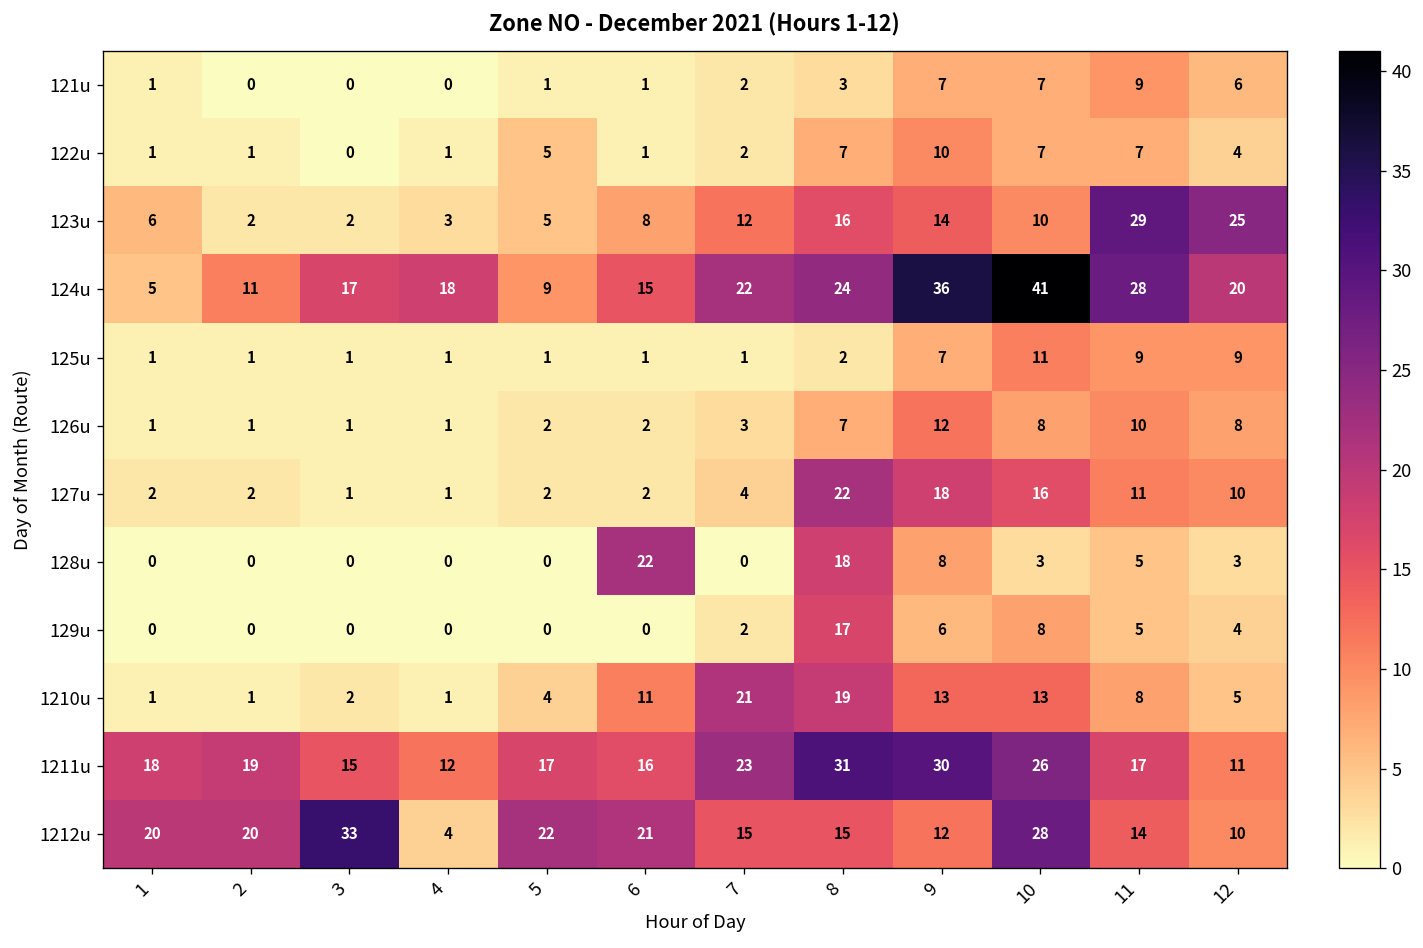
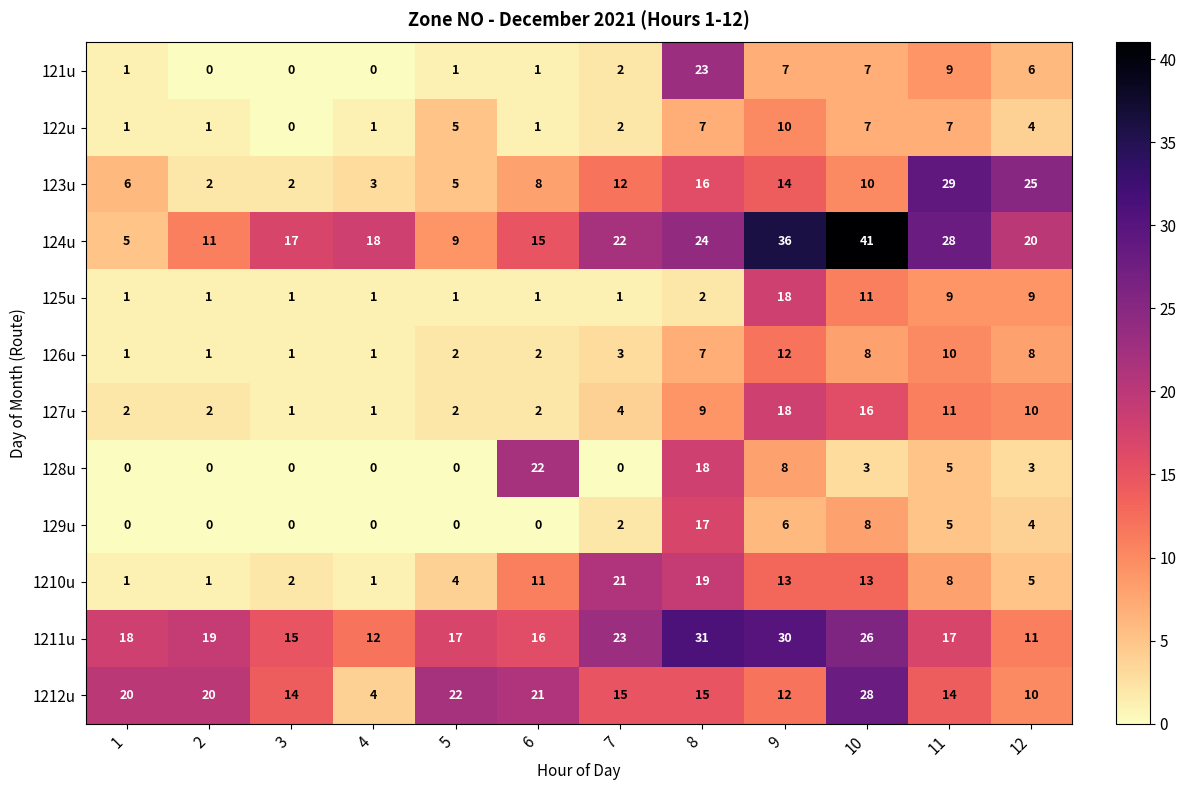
  {
    "121u": {
      "1": 1,
      "2": 0,
      "3": 0,
      "4": 0,
      "5": 1,
      "6": 1,
      "7": 2,
-     "8": 3,
+     "8": 23,
      "9": 7,
      "10": 7,
      "11": 9,
      "12": 6
    },
    "122u": {
      "1": 1,
      "2": 1,
      "3": 0,
      "4": 1,
      "5": 5,
      "6": 1,
      "7": 2,
      "8": 7,
      "9": 10,
      "10": 7,
      "11": 7,
      "12": 4
    },
    "123u": {
      "1": 6,
      "2": 2,
      "3": 2,
      "4": 3,
      "5": 5,
      "6": 8,
      "7": 12,
      "8": 16,
      "9": 14,
      "10": 10,
      "11": 29,
      "12": 25
    },
    "124u": {
      "1": 5,
      "2": 11,
      "3": 17,
      "4": 18,
      "5": 9,
      "6": 15,
      "7": 22,
      "8": 24,
      "9": 36,
      "10": 41,
      "11": 28,
      "12": 20
    },
    "125u": {
      "1": 1,
      "2": 1,
      "3": 1,
      "4": 1,
      "5": 1,
      "6": 1,
      "7": 1,
      "8": 2,
-     "9": 7,
+     "9": 18,
      "10": 11,
      "11": 9,
      "12": 9
    },
    "126u": {
      "1": 1,
      "2": 1,
      "3": 1,
      "4": 1,
      "5": 2,
      "6": 2,
      "7": 3,
      "8": 7,
      "9": 12,
      "10": 8,
      "11": 10,
      "12": 8
    },
    "127u": {
      "1": 2,
      "2": 2,
      "3": 1,
      "4": 1,
      "5": 2,
      "6": 2,
      "7": 4,
-     "8": 22,
+     "8": 9,
      "9": 18,
      "10": 16,
      "11": 11,
      "12": 10
    },
    "128u": {
      "1": 0,
      "2": 0,
      "3": 0,
      "4": 0,
      "5": 0,
      "6": 22,
      "7": 0,
      "8": 18,
      "9": 8,
      "10": 3,
      "11": 5,
      "12": 3
    },
    "129u": {
      "1": 0,
      "2": 0,
      "3": 0,
      "4": 0,
      "5": 0,
      "6": 0,
      "7": 2,
      "8": 17,
      "9": 6,
      "10": 8,
      "11": 5,
      "12": 4
    },
    "1210u": {
      "1": 1,
      "2": 1,
      "3": 2,
      "4": 1,
      "5": 4,
      "6": 11,
      "7": 21,
      "8": 19,
      "9": 13,
      "10": 13,
      "11": 8,
      "12": 5
    },
    "1211u": {
      "1": 18,
      "2": 19,
      "3": 15,
      "4": 12,
      "5": 17,
      "6": 16,
      "7": 23,
      "8": 31,
      "9": 30,
      "10": 26,
      "11": 17,
      "12": 11
    },
    "1212u": {
      "1": 20,
      "2": 20,
-     "3": 33,
+     "3": 14,
      "4": 4,
      "5": 22,
      "6": 21,
      "7": 15,
      "8": 15,
      "9": 12,
      "10": 28,
      "11": 14,
      "12": 10
    }
  }
